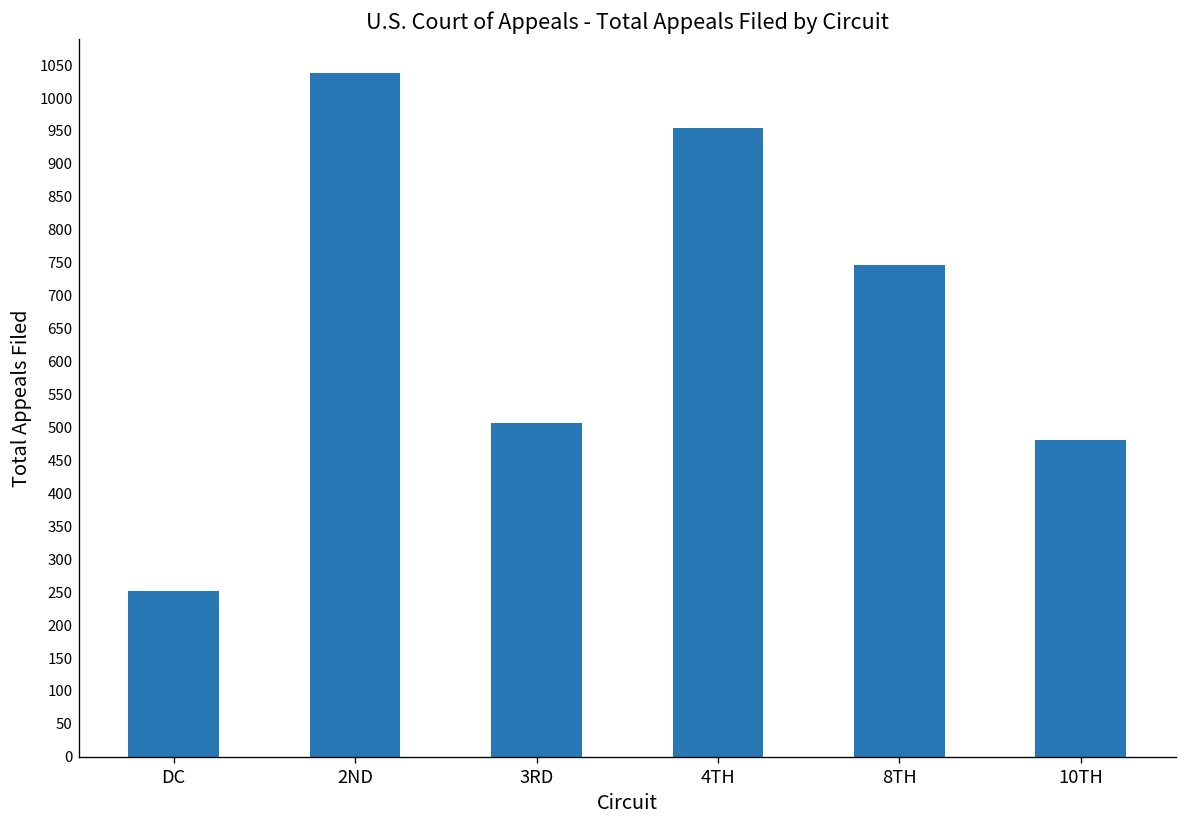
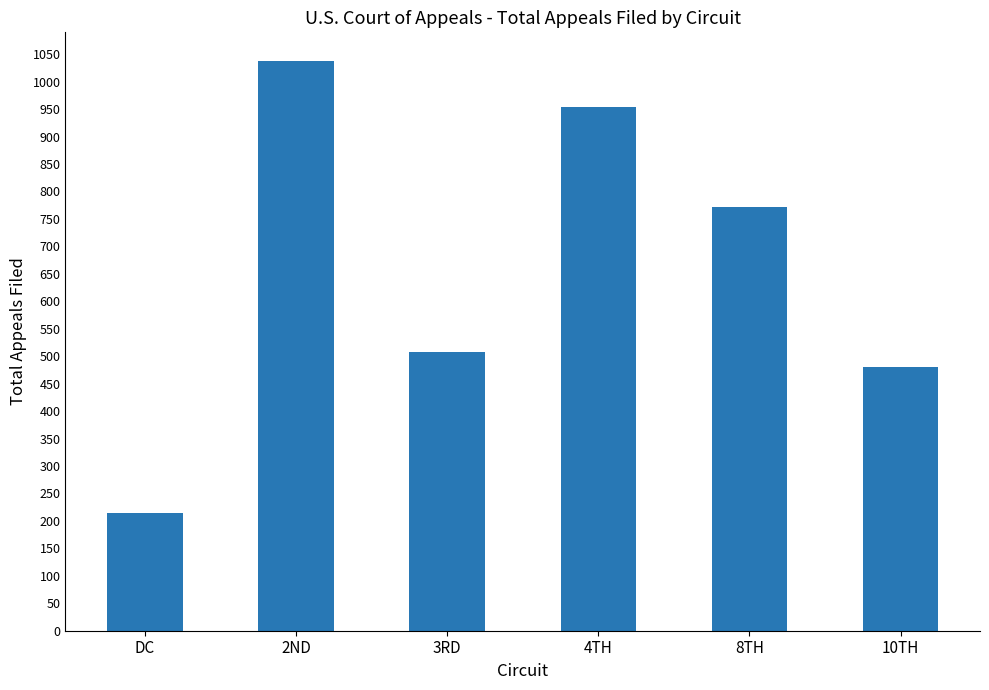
  {
-   "DC": 250,
+   "DC": 220,
    "2ND": 1040,
    "3RD": 510,
    "4TH": 950,
-   "8TH": 750,
+   "8TH": 770,
    "10TH": 480
  }
